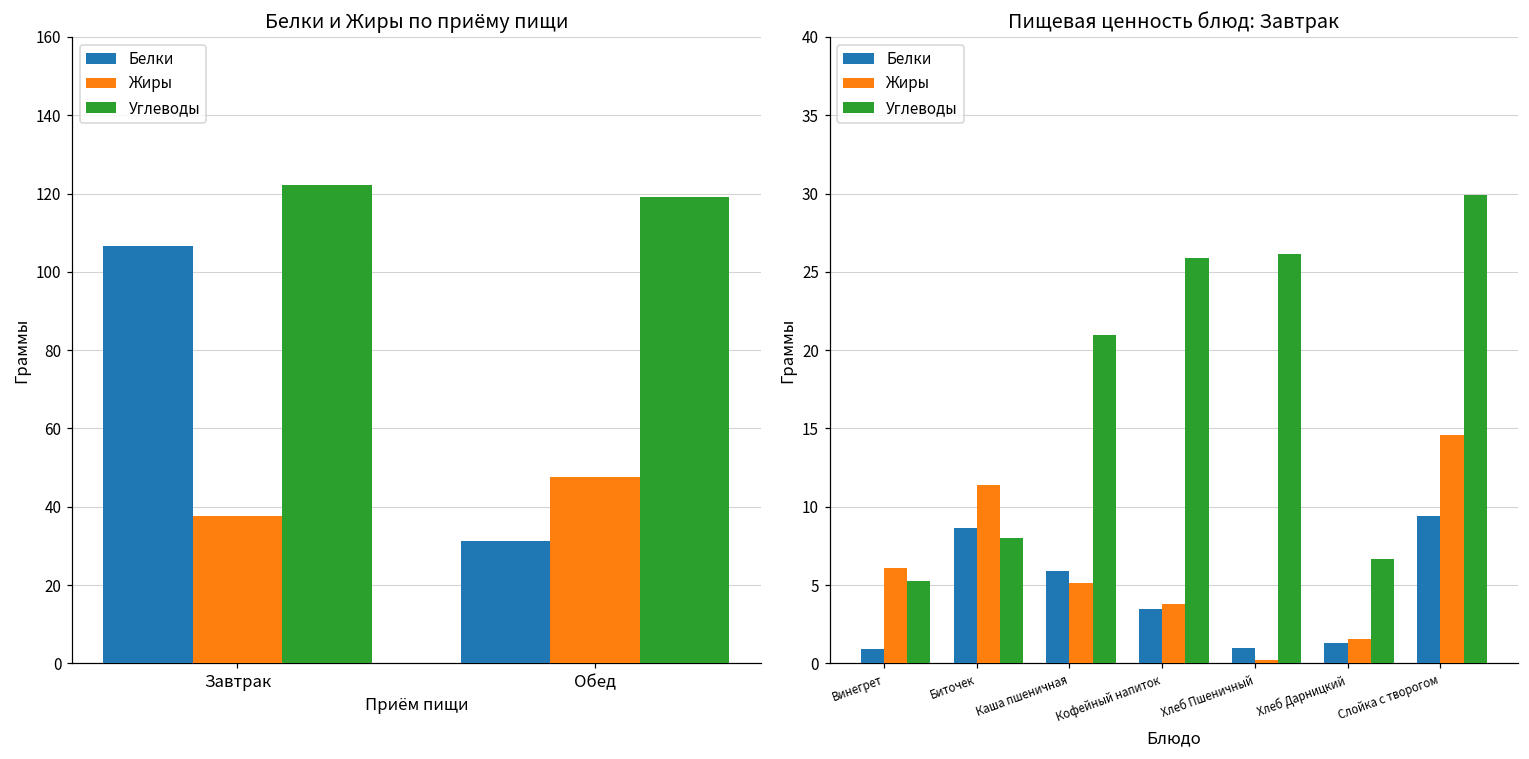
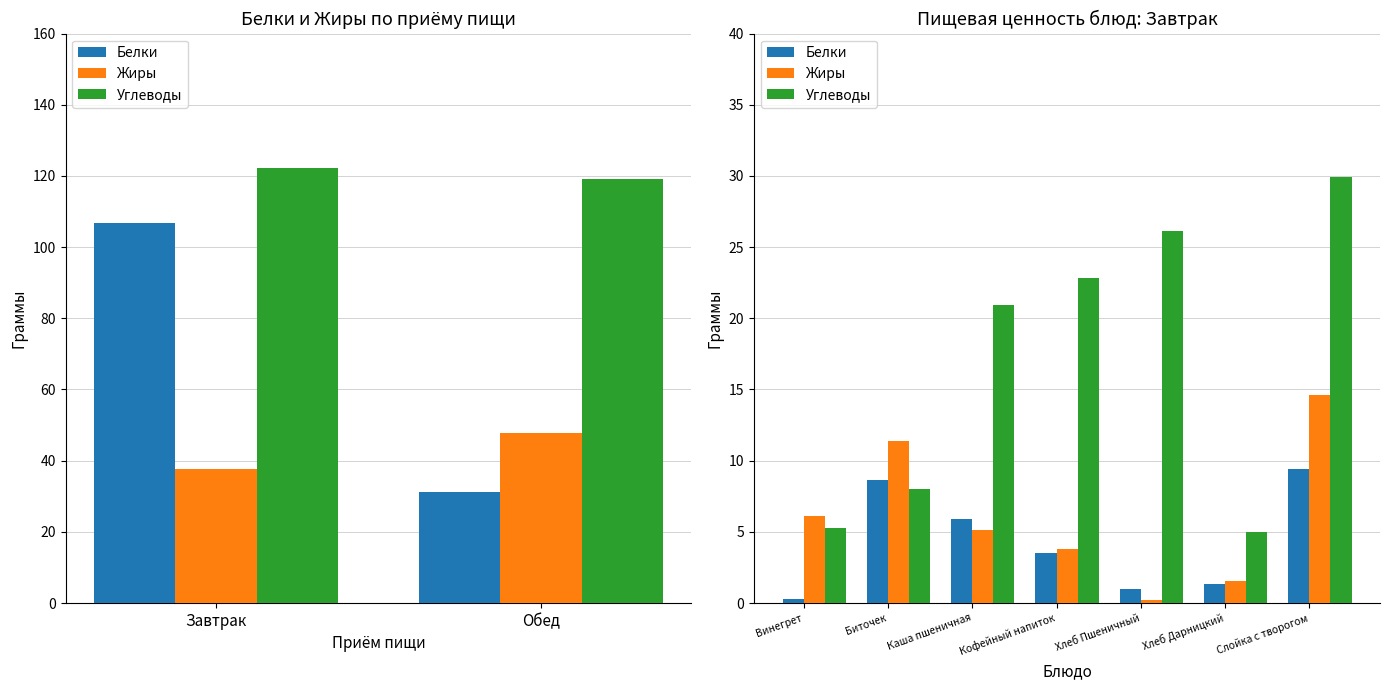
  {
    "Белки и Жиры по приёму пищи": {
      "Белки": {
        "Завтрак": 107,
        "Обед": 31
      },
      "Жиры": {
        "Завтрак": 38,
        "Обед": 48
      },
      "Углеводы": {
        "Завтрак": 122,
        "Обед": 119
      }
    },
    "Пищевая ценность блюд: Завтрак": {
      "Белки": {
-       "Винегрет": 0.9,
+       "Винегрет": 0.3,
        "Биточек": 8.6,
        "Каша пшеничная": 5.9,
        "Кофейный напиток": 3.5,
        "Хлеб Пшеничный": 1.0,
        "Хлеб Дарницкий": 1.3,
        "Слойка с творогом": 9.4
      },
      "Жиры": {
        "Винегрет": 6.1,
        "Биточек": 11.4,
        "Каша пшеничная": 5.1,
        "Кофейный напиток": 3.8,
        "Хлеб Пшеничный": 0.2,
        "Хлеб Дарницкий": 1.6,
        "Слойка с творогом": 14.6
      },
      "Углеводы": {
        "Винегрет": 5.3,
        "Биточек": 8.0,
        "Каша пшеничная": 21.0,
-       "Кофейный напиток": 25.9,
+       "Кофейный напиток": 22.8,
        "Хлеб Пшеничный": 26.2,
-       "Хлеб Дарницкий": 6.7,
+       "Хлеб Дарницкий": 5.0,
        "Слойка с творогом": 29.9
      }
    }
  }
